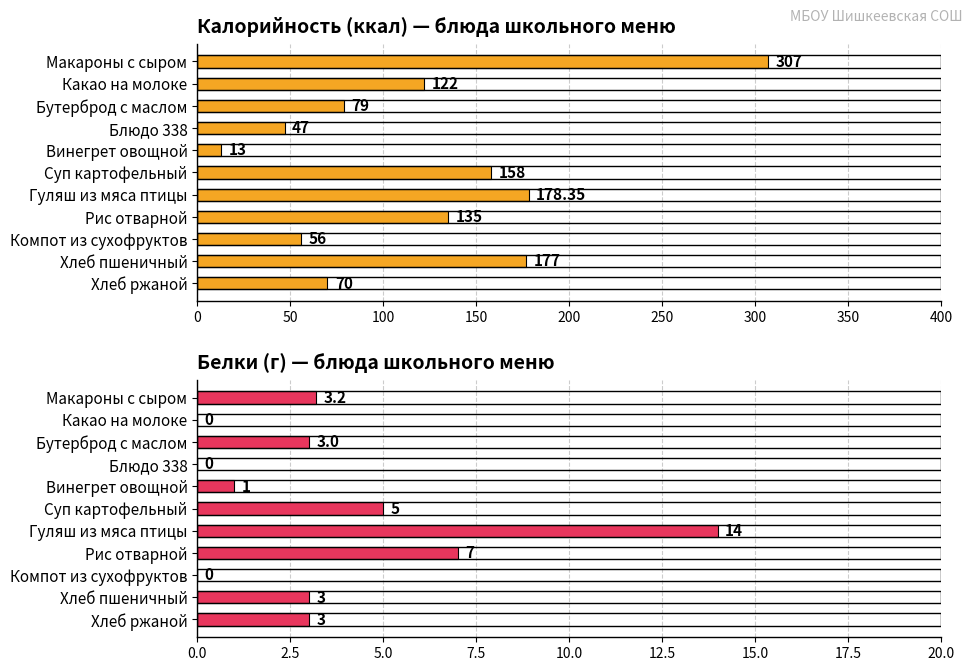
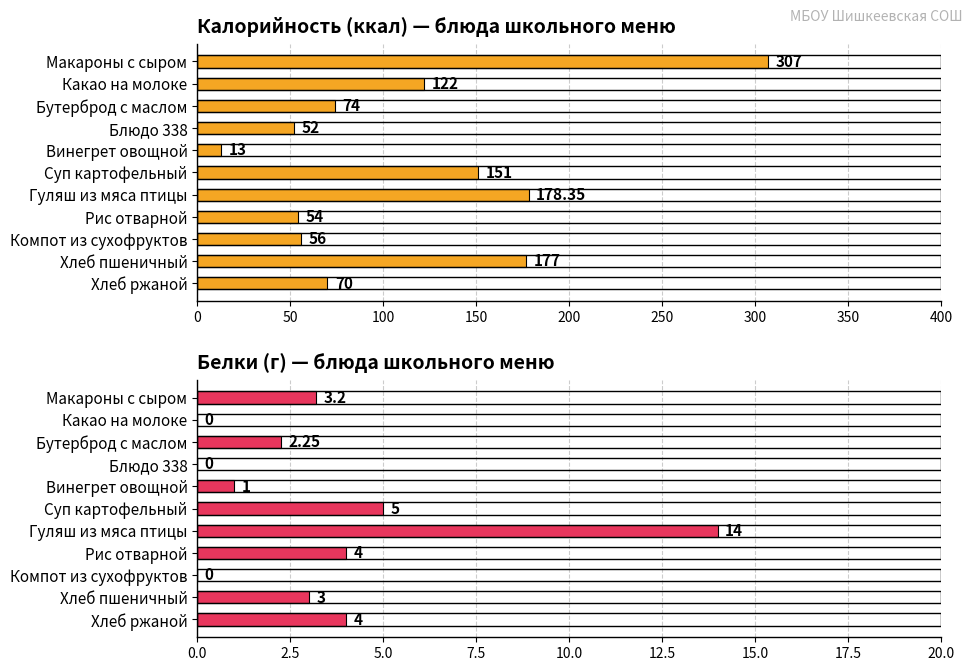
  {
    "Калорийность (ккал) — блюда школьного меню": {
      "Макароны с сыром": 307,
      "Какао на молоке": 122,
-     "Бутерброд с маслом": 79,
-     "Блюдо 338": 47,
+     "Бутерброд с маслом": 74,
+     "Блюдо 338": 52,
      "Винегрет овощной": 13,
-     "Суп картофельный": 158,
+     "Суп картофельный": 151,
      "Гуляш из мяса птицы": 178.35,
-     "Рис отварной": 135,
+     "Рис отварной": 54,
      "Компот из сухофруктов": 56,
      "Хлеб пшеничный": 177,
      "Хлеб ржаной": 70
    },
    "Белки (г) — блюда школьного меню": {
      "Макароны с сыром": 3.2,
      "Какао на молоке": 0,
-     "Бутерброд с маслом": 3.0,
+     "Бутерброд с маслом": 2.25,
      "Блюдо 338": 0,
      "Винегрет овощной": 1,
      "Суп картофельный": 5,
      "Гуляш из мяса птицы": 14,
-     "Рис отварной": 7,
+     "Рис отварной": 4,
      "Компот из сухофруктов": 0,
      "Хлеб пшеничный": 3,
-     "Хлеб ржаной": 3
+     "Хлеб ржаной": 4
    }
  }
